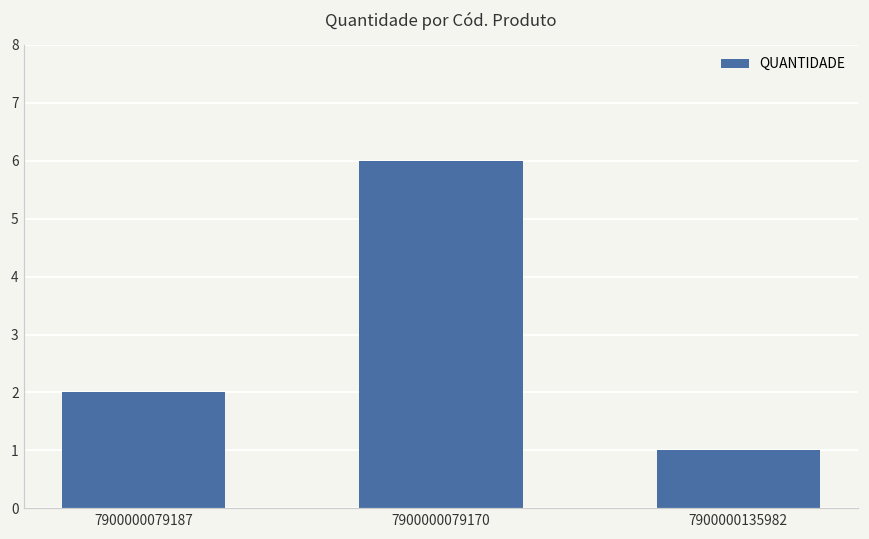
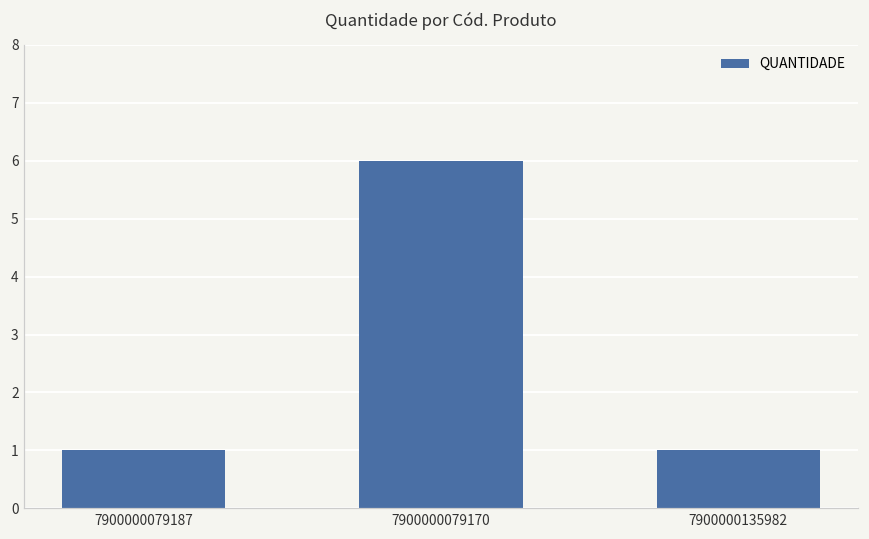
  {
-   "7900000079187": 2,
+   "7900000079187": 1,
    "7900000079170": 6,
    "7900000135982": 1
  }
